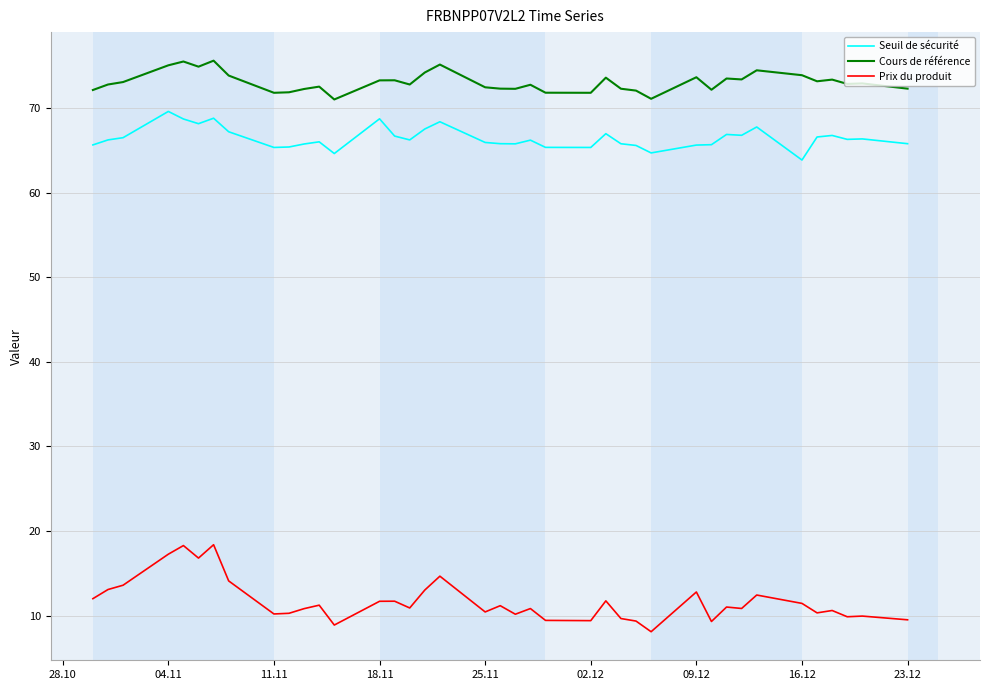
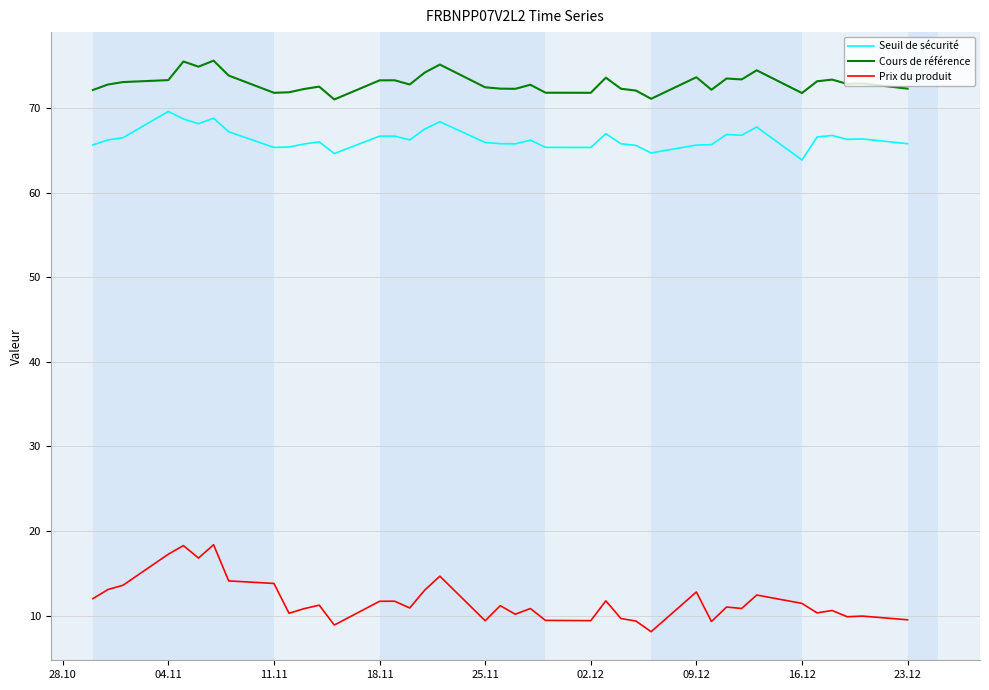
  {
    "Seuil de sécurité": {
      "04.11": 70,
      "11.11": 65,
-     "18.11": 69,
+     "18.11": 67,
      "25.11": 66,
      "02.12": 65,
      "09.12": 66,
      "16.12": 64,
      "23.12": 66
    },
    "Cours de référence": {
-     "04.11": 75,
+     "04.11": 73,
      "11.11": 72,
      "18.11": 73,
      "25.11": 72,
      "02.12": 72,
      "09.12": 74,
-     "16.12": 74,
+     "16.12": 72,
      "23.12": 72
    },
    "Prix du produit": {
      "04.11": 17,
-     "11.11": 10,
+     "11.11": 14,
      "18.11": 12,
-     "25.11": 10,
+     "25.11": 9,
      "02.12": 9,
      "09.12": 13,
      "16.12": 11,
      "23.12": 10
    }
  }
